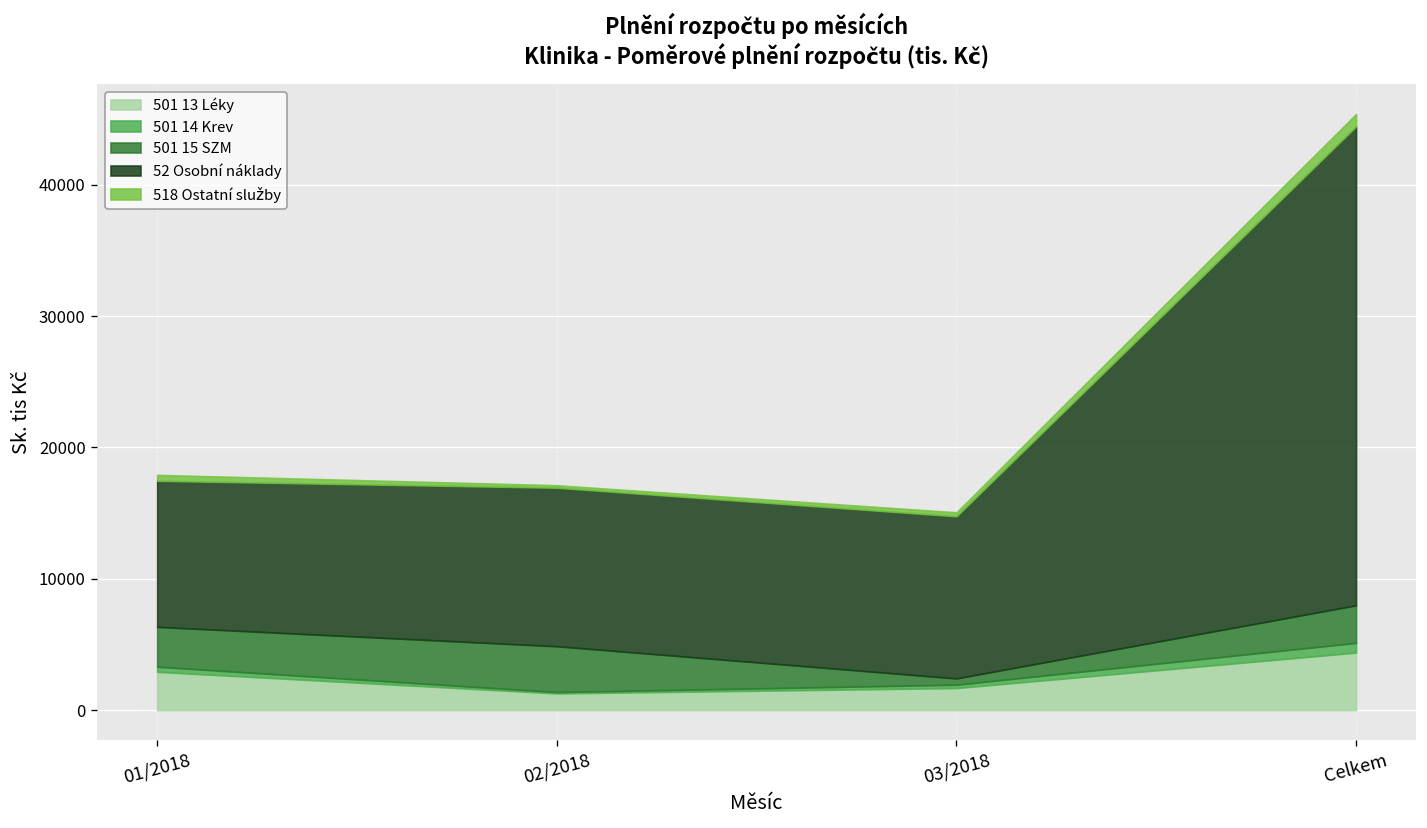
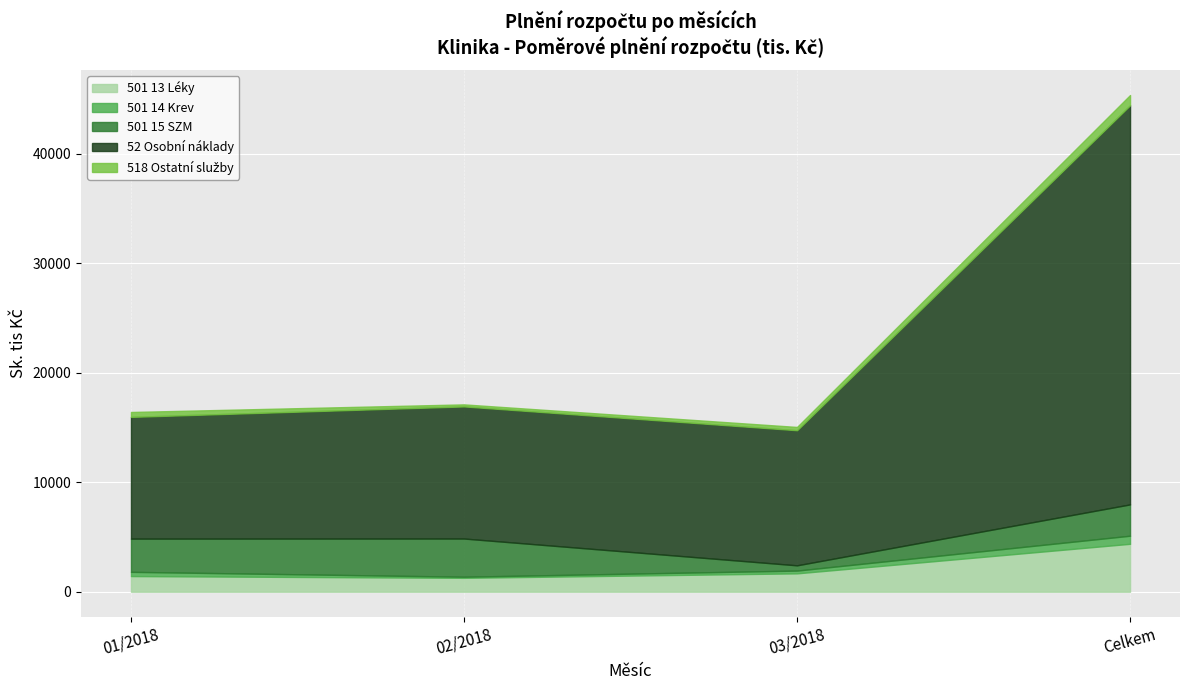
  {
    "501 13 Léky": {
-     "01/2018": 2900,
+     "01/2018": 1400,
      "03/2018": 1700,
      "Celkem": 4400
    },
    "501 15 SZM": {
      "01/2018": 3000,
      "02/2018": 3500,
      "03/2018": 500,
      "Celkem": 2900
    },
    "52 Osobní náklady": {
      "01/2018": 11100,
      "03/2018": 12300,
      "Celkem": 36500
    }
  }
